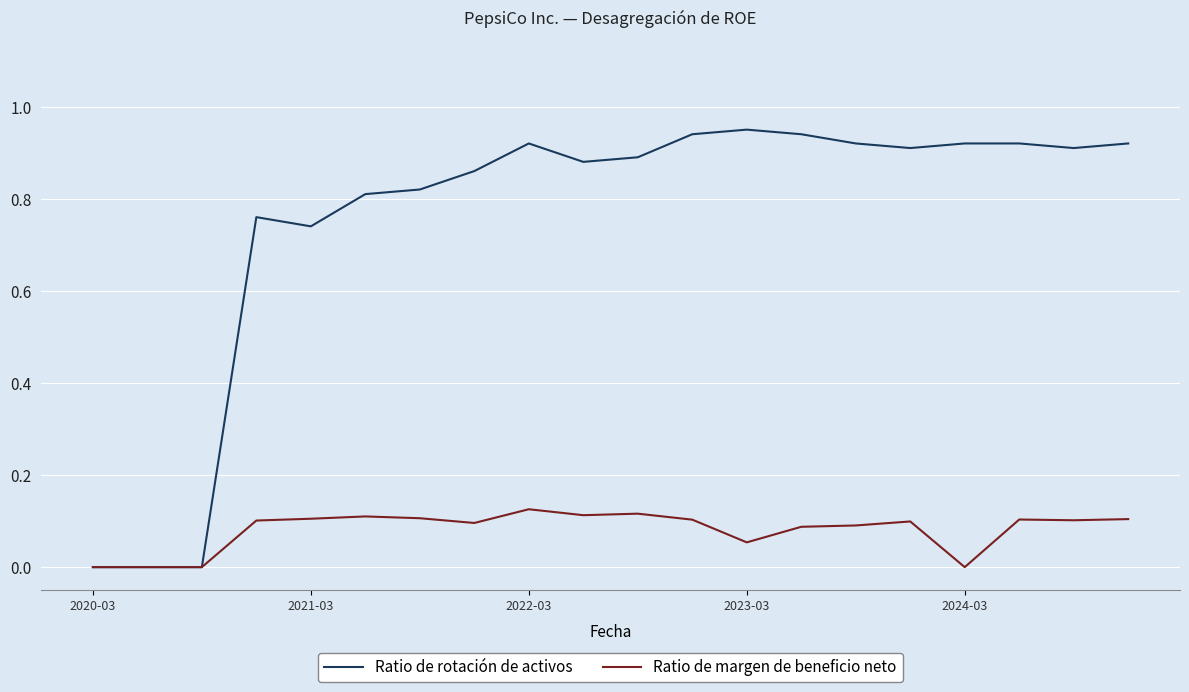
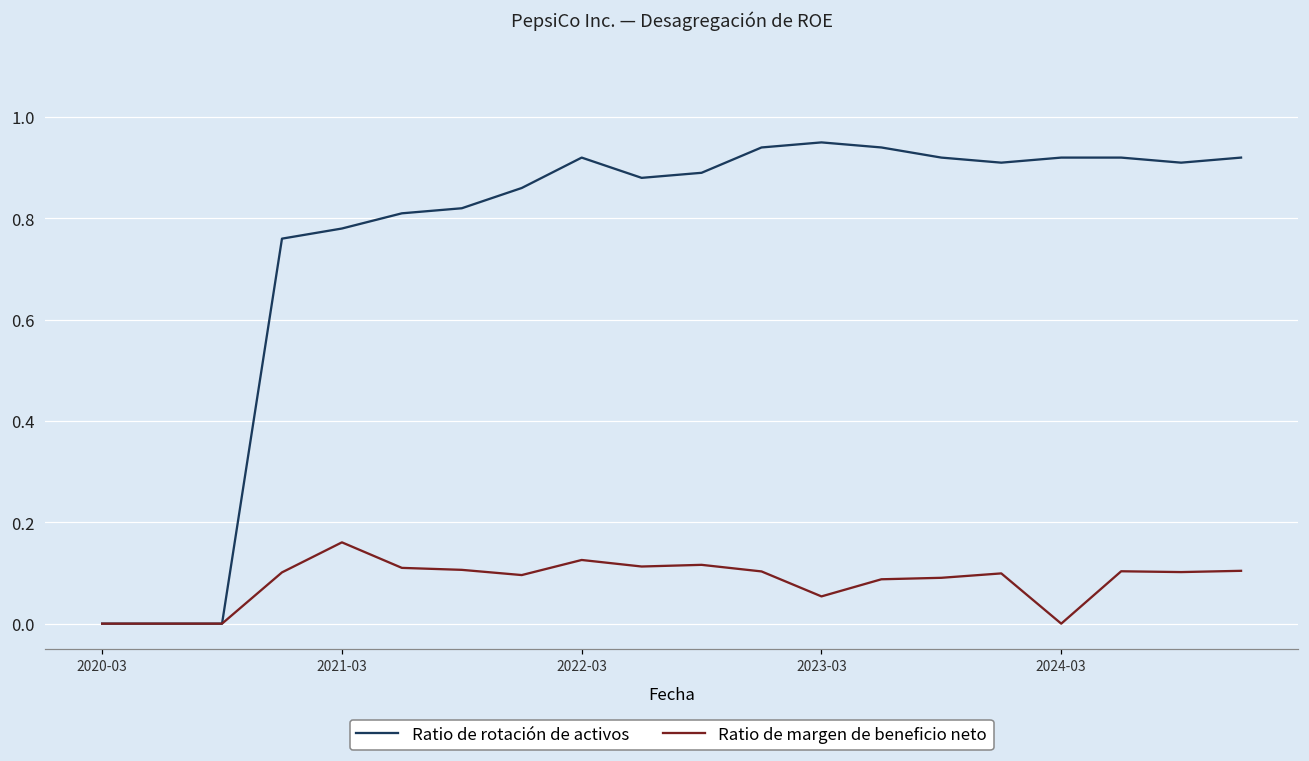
  {
    "Ratio de rotación de activos": {
-     "2021-03": 0.74,
+     "2021-03": 0.78,
      "2022-03": 0.92,
      "2023-03": 0.95,
      "2024-03": 0.92
    },
    "Ratio de margen de beneficio neto": {
-     "2021-03": 0.11,
+     "2021-03": 0.16,
      "2022-03": 0.13,
      "2023-03": 0.05,
      "2024-03": 0.00
    }
  }
